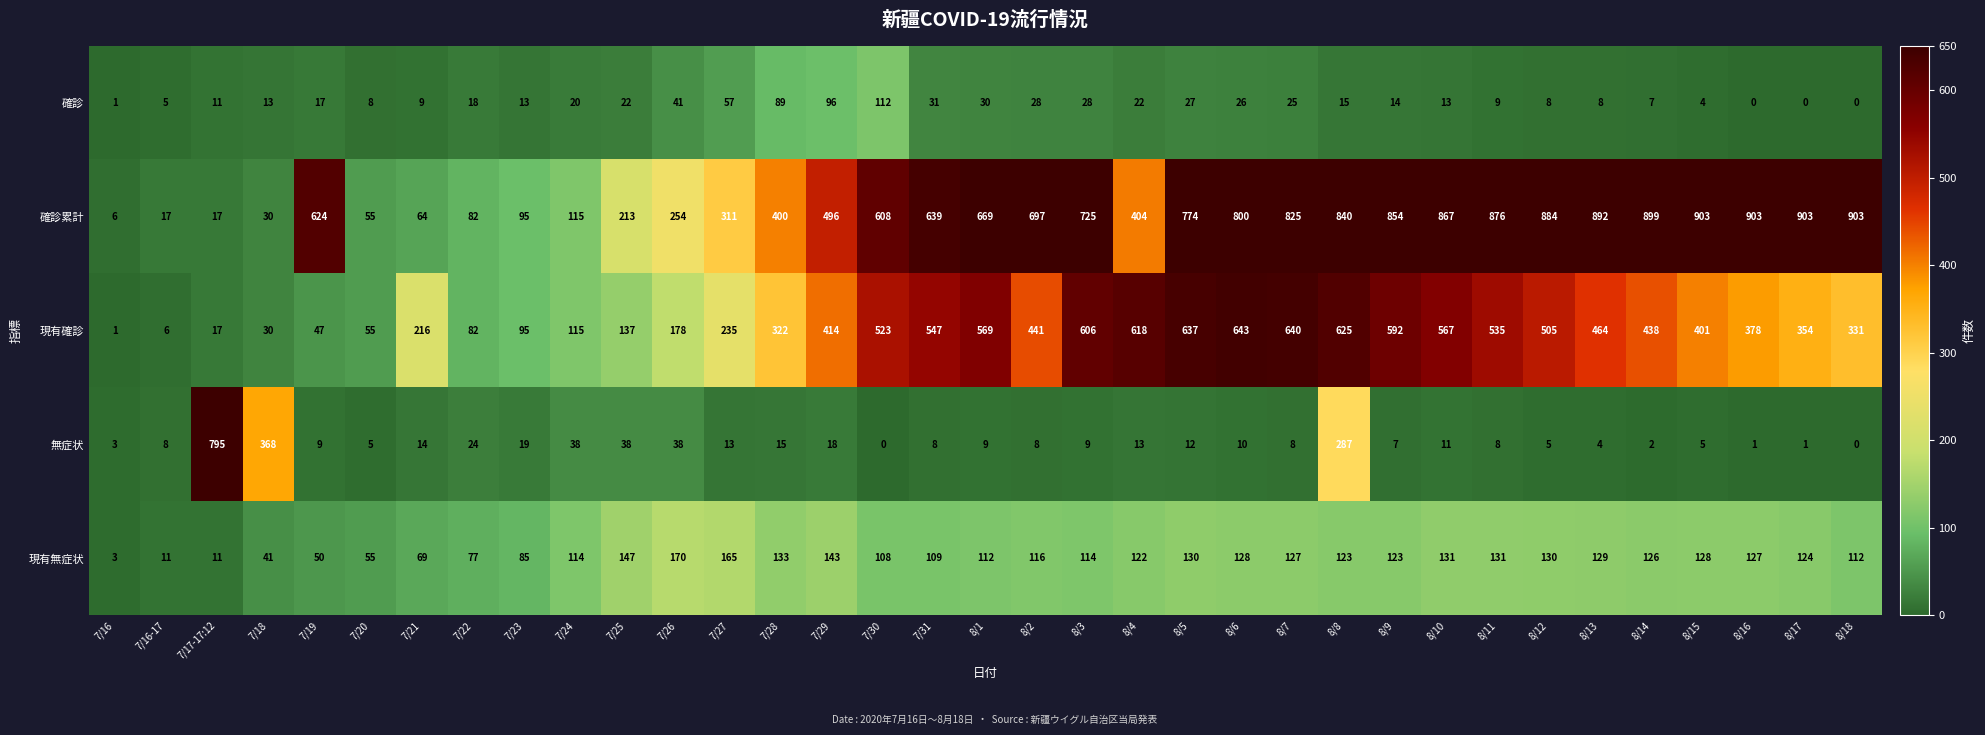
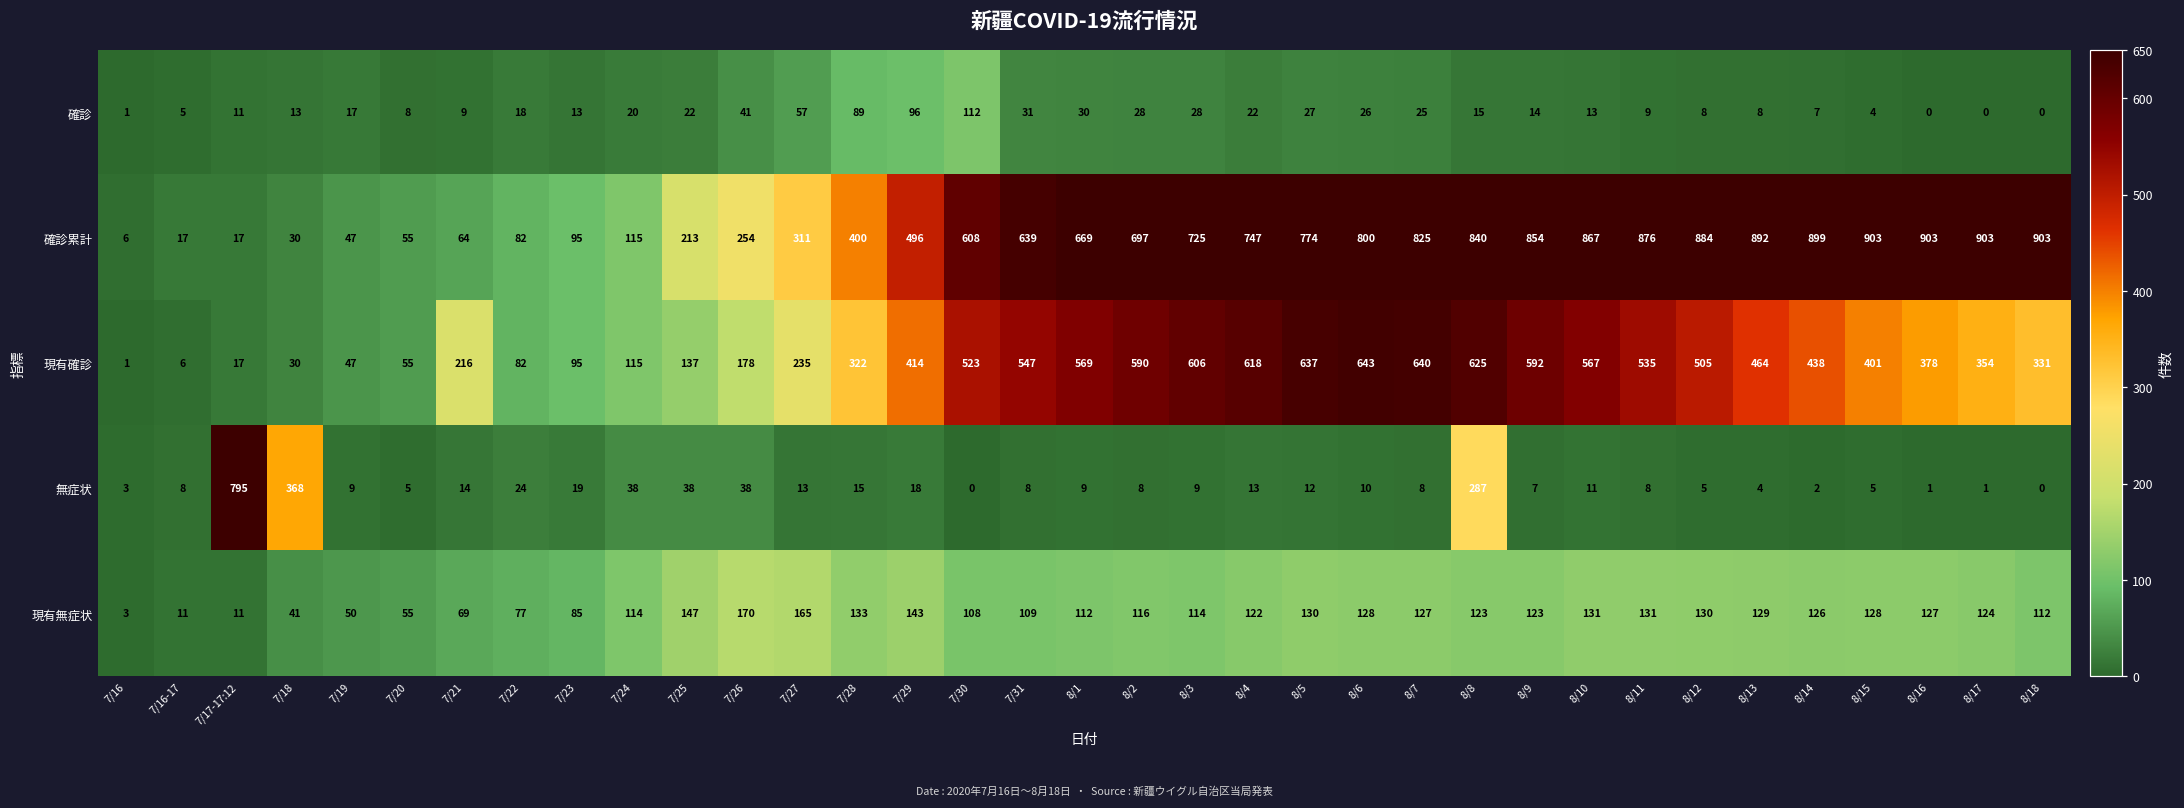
  {
    "確診": {
      "7/16": 1,
      "7/16-17": 5,
      "7/17-17:12": 11,
      "7/18": 13,
      "7/19": 17,
      "7/20": 8,
      "7/21": 9,
      "7/22": 18,
      "7/23": 13,
      "7/24": 20,
      "7/25": 22,
      "7/26": 41,
      "7/27": 57,
      "7/28": 89,
      "7/29": 96,
      "7/30": 112,
      "7/31": 31,
      "8/1": 30,
      "8/2": 28,
      "8/3": 28,
      "8/4": 22,
      "8/5": 27,
      "8/6": 26,
      "8/7": 25,
      "8/8": 15,
      "8/9": 14,
      "8/10": 13,
      "8/11": 9,
      "8/12": 8,
      "8/13": 8,
      "8/14": 7,
      "8/15": 4,
      "8/16": 0,
      "8/17": 0,
      "8/18": 0
    },
    "確診累計": {
      "7/16": 6,
      "7/16-17": 17,
      "7/17-17:12": 17,
      "7/18": 30,
-     "7/19": 624,
+     "7/19": 47,
      "7/20": 55,
      "7/21": 64,
      "7/22": 82,
      "7/23": 95,
      "7/24": 115,
      "7/25": 213,
      "7/26": 254,
      "7/27": 311,
      "7/28": 400,
      "7/29": 496,
      "7/30": 608,
      "7/31": 639,
      "8/1": 669,
      "8/2": 697,
      "8/3": 725,
-     "8/4": 404,
+     "8/4": 747,
      "8/5": 774,
      "8/6": 800,
      "8/7": 825,
      "8/8": 840,
      "8/9": 854,
      "8/10": 867,
      "8/11": 876,
      "8/12": 884,
      "8/13": 892,
      "8/14": 899,
      "8/15": 903,
      "8/16": 903,
      "8/17": 903,
      "8/18": 903
    },
    "現有確診": {
      "7/16": 1,
      "7/16-17": 6,
      "7/17-17:12": 17,
      "7/18": 30,
      "7/19": 47,
      "7/20": 55,
      "7/21": 216,
      "7/22": 82,
      "7/23": 95,
      "7/24": 115,
      "7/25": 137,
      "7/26": 178,
      "7/27": 235,
      "7/28": 322,
      "7/29": 414,
      "7/30": 523,
      "7/31": 547,
      "8/1": 569,
-     "8/2": 441,
+     "8/2": 590,
      "8/3": 606,
      "8/4": 618,
      "8/5": 637,
      "8/6": 643,
      "8/7": 640,
      "8/8": 625,
      "8/9": 592,
      "8/10": 567,
      "8/11": 535,
      "8/12": 505,
      "8/13": 464,
      "8/14": 438,
      "8/15": 401,
      "8/16": 378,
      "8/17": 354,
      "8/18": 331
    },
    "無症状": {
      "7/16": 3,
      "7/16-17": 8,
      "7/17-17:12": 795,
      "7/18": 368,
      "7/19": 9,
      "7/20": 5,
      "7/21": 14,
      "7/22": 24,
      "7/23": 19,
      "7/24": 38,
      "7/25": 38,
      "7/26": 38,
      "7/27": 13,
      "7/28": 15,
      "7/29": 18,
      "7/30": 0,
      "7/31": 8,
      "8/1": 9,
      "8/2": 8,
      "8/3": 9,
      "8/4": 13,
      "8/5": 12,
      "8/6": 10,
      "8/7": 8,
      "8/8": 287,
      "8/9": 7,
      "8/10": 11,
      "8/11": 8,
      "8/12": 5,
      "8/13": 4,
      "8/14": 2,
      "8/15": 5,
      "8/16": 1,
      "8/17": 1,
      "8/18": 0
    },
    "現有無症状": {
      "7/16": 3,
      "7/16-17": 11,
      "7/17-17:12": 11,
      "7/18": 41,
      "7/19": 50,
      "7/20": 55,
      "7/21": 69,
      "7/22": 77,
      "7/23": 85,
      "7/24": 114,
      "7/25": 147,
      "7/26": 170,
      "7/27": 165,
      "7/28": 133,
      "7/29": 143,
      "7/30": 108,
      "7/31": 109,
      "8/1": 112,
      "8/2": 116,
      "8/3": 114,
      "8/4": 122,
      "8/5": 130,
      "8/6": 128,
      "8/7": 127,
      "8/8": 123,
      "8/9": 123,
      "8/10": 131,
      "8/11": 131,
      "8/12": 130,
      "8/13": 129,
      "8/14": 126,
      "8/15": 128,
      "8/16": 127,
      "8/17": 124,
      "8/18": 112
    }
  }
